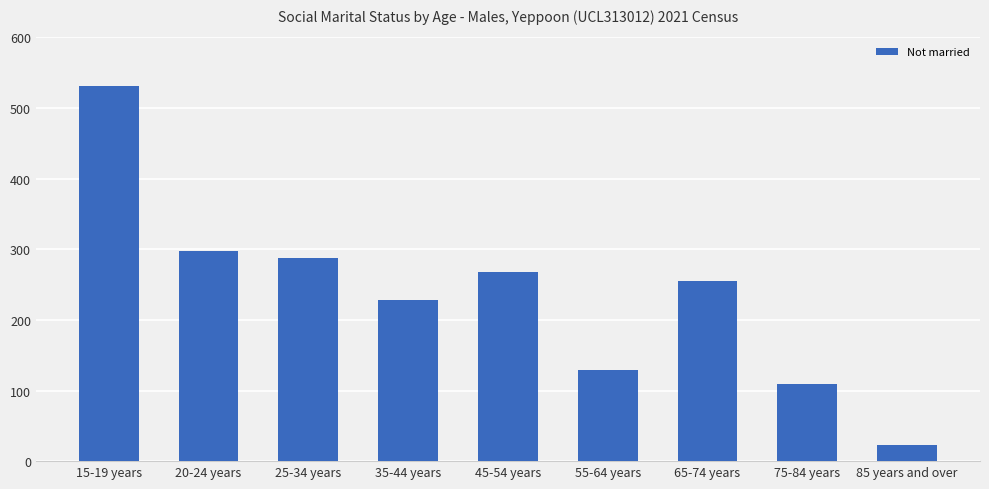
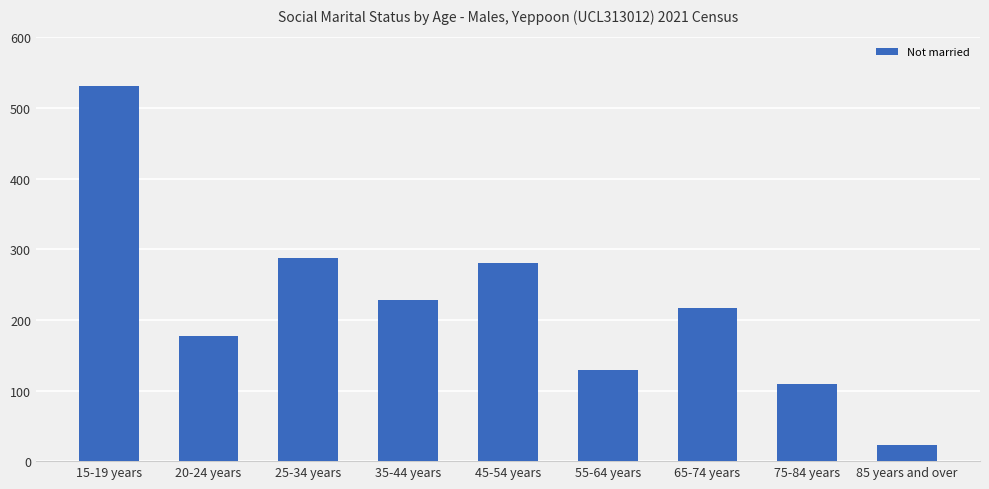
  {
    "15-19 years": 530,
-   "20-24 years": 300,
+   "20-24 years": 180,
    "25-34 years": 290,
    "35-44 years": 230,
-   "45-54 years": 270,
+   "45-54 years": 280,
    "55-64 years": 130,
-   "65-74 years": 260,
+   "65-74 years": 220,
    "75-84 years": 110,
    "85 years and over": 20
  }
